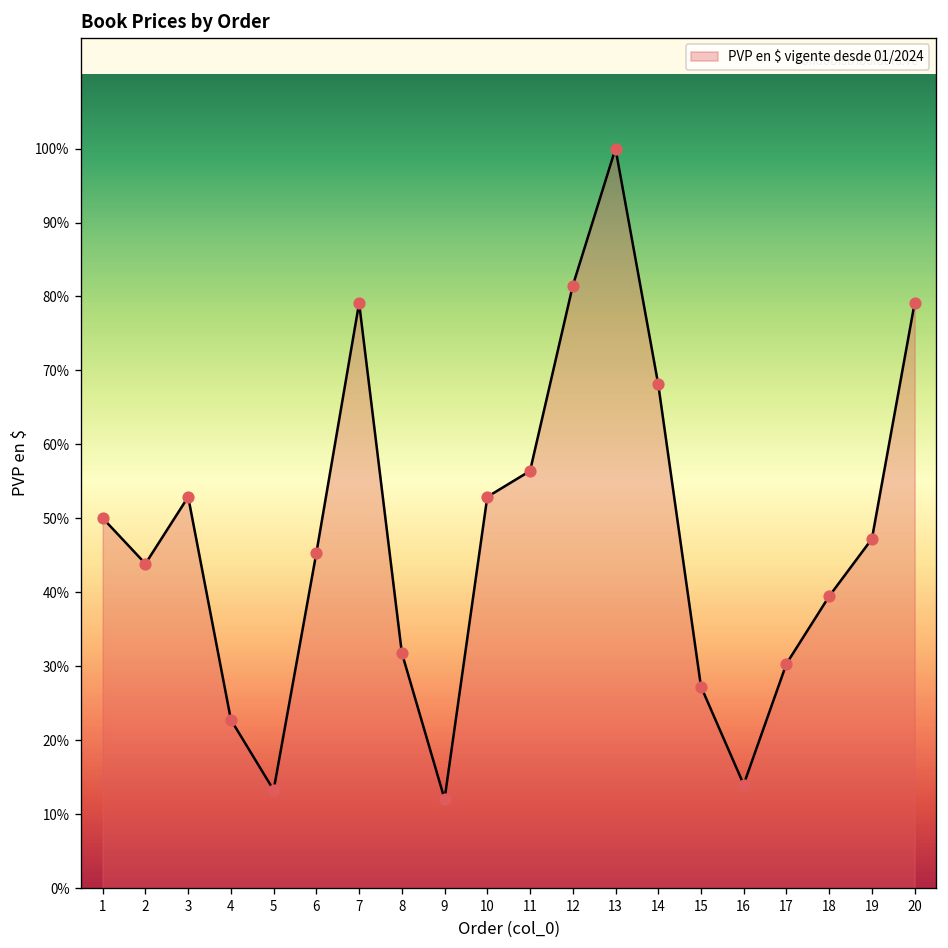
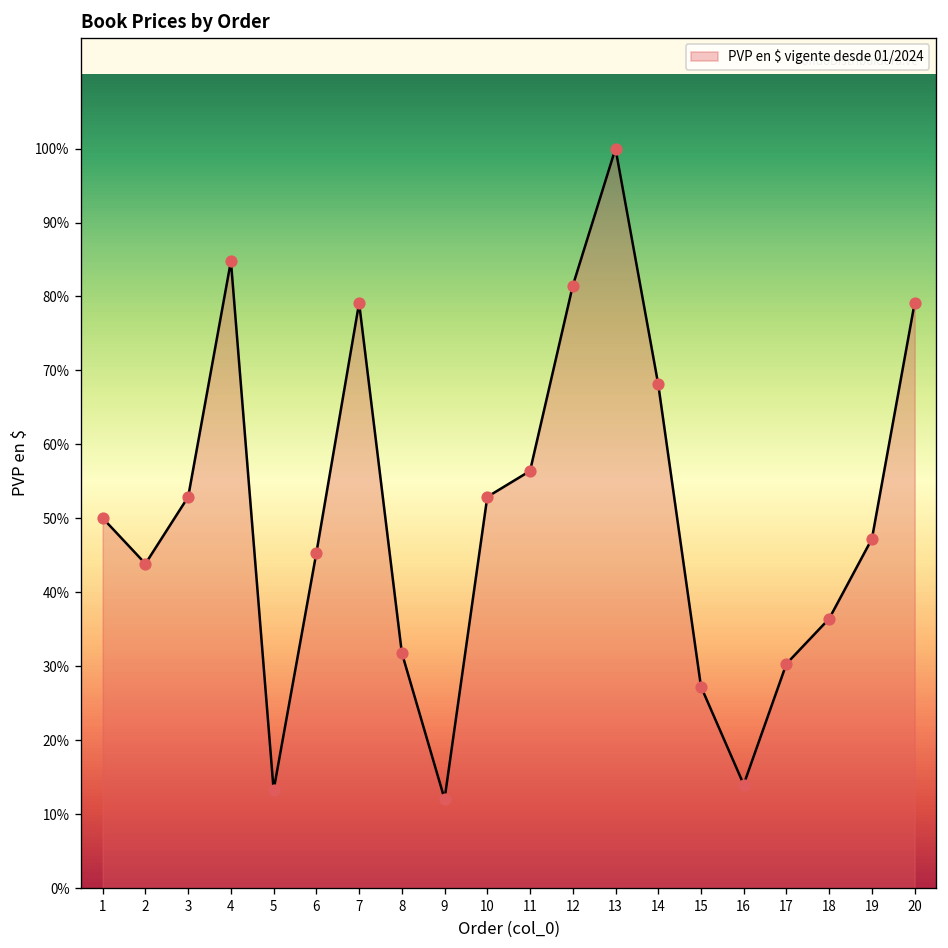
  {
    "1": "50%",
    "2": "44%",
    "3": "53%",
-   "4": "23%",
+   "4": "85%",
    "5": "13%",
    "6": "45%",
    "7": "79%",
    "8": "32%",
    "9": "12%",
    "10": "53%",
    "11": "56%",
    "12": "81%",
    "13": "100%",
    "14": "68%",
    "15": "27%",
    "16": "14%",
    "17": "30%",
-   "18": "39%",
+   "18": "36%",
    "19": "47%",
    "20": "79%"
  }
